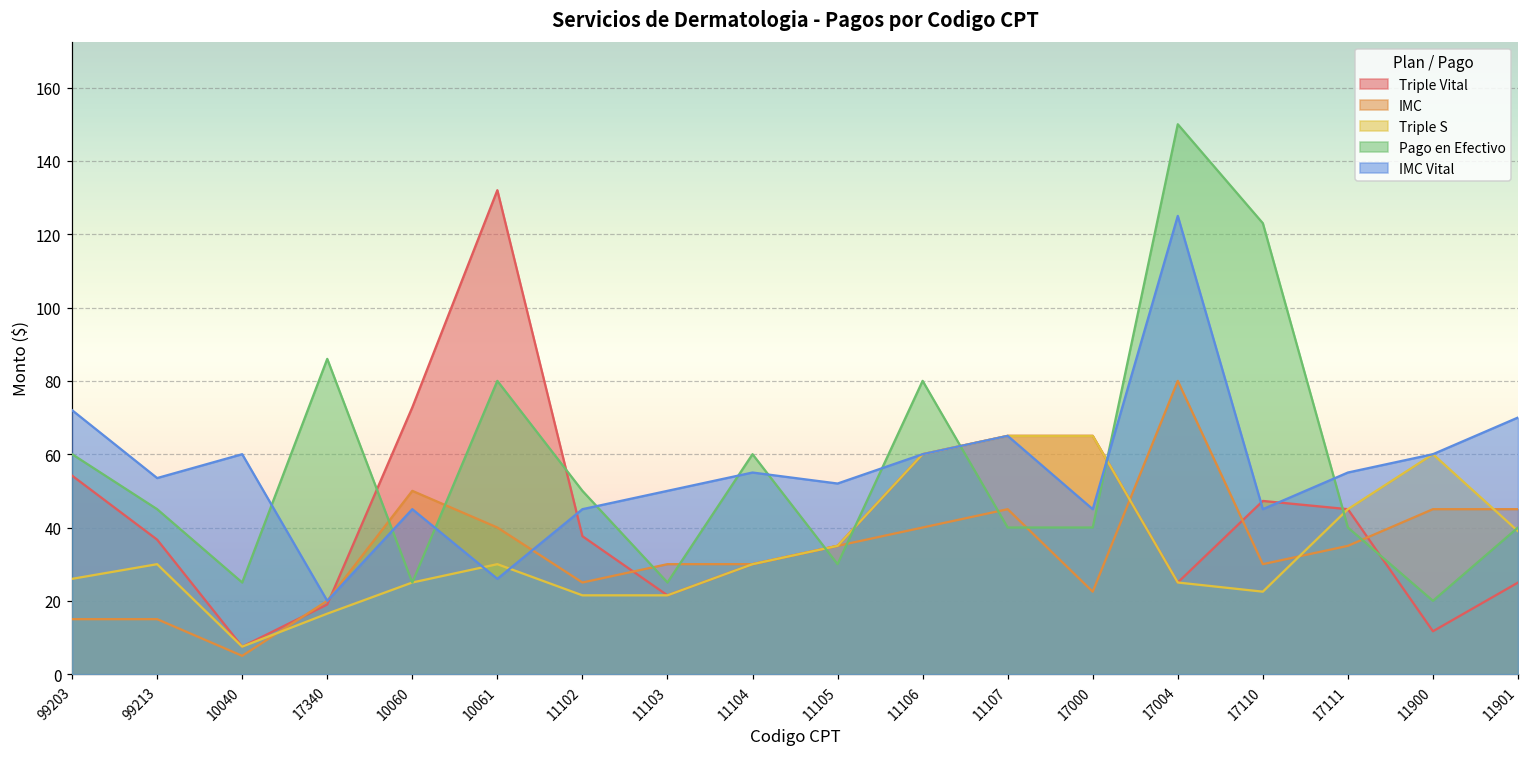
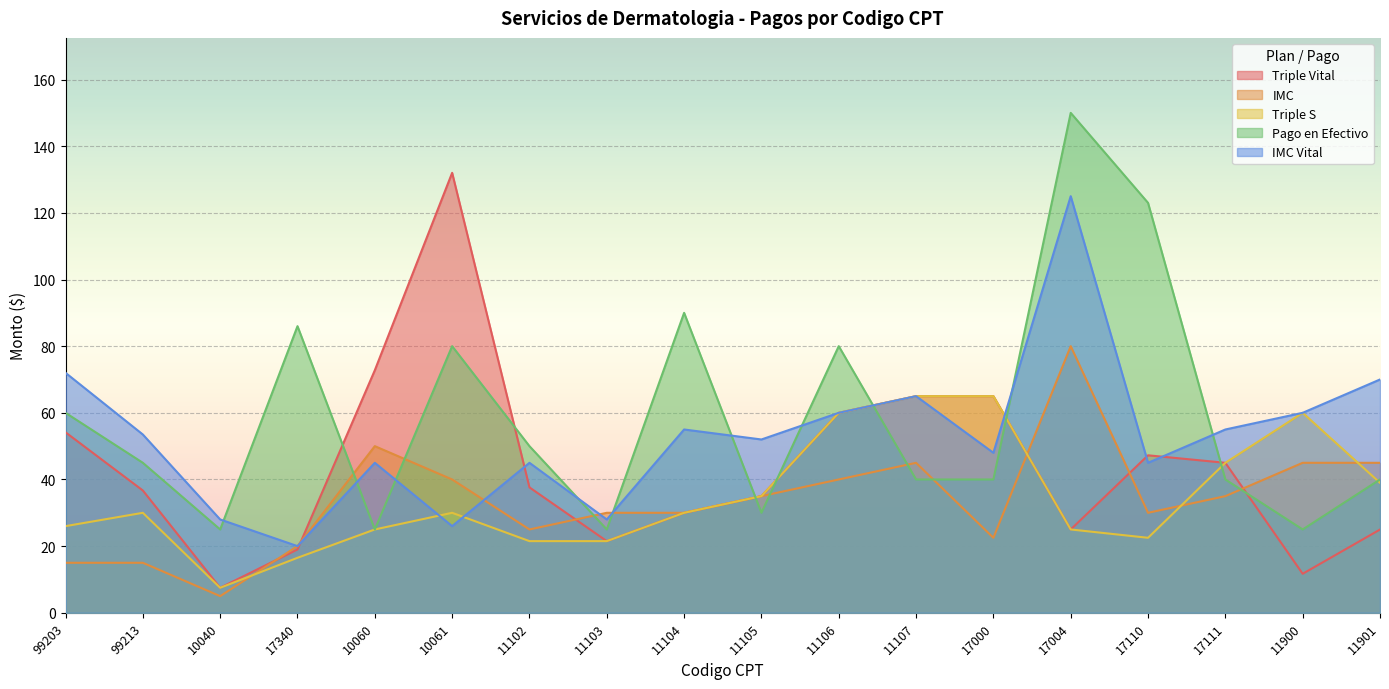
  {
    "Pago en Efectivo": {
      "99203": 60,
      "99213": 45,
      "10040": 25,
      "17340": 86,
      "10061": 80,
      "11102": 50,
      "11103": 25,
-     "11104": 60,
+     "11104": 90,
      "11105": 30,
      "11106": 80,
      "11107": 40,
      "17000": 40,
      "17004": 150,
      "17110": 123,
      "17111": 40,
-     "11900": 20,
+     "11900": 25,
      "11901": 40
    },
    "IMC Vital": {
      "99203": 72,
      "99213": 53,
-     "10040": 60,
+     "10040": 28,
      "10060": 45,
      "10061": 26,
      "11102": 45,
-     "11103": 50,
+     "11103": 28,
      "11104": 55,
      "11105": 52,
-     "17000": 45,
+     "17000": 48,
      "17004": 125,
      "17110": 45,
      "17111": 55,
      "11901": 70
    }
  }
